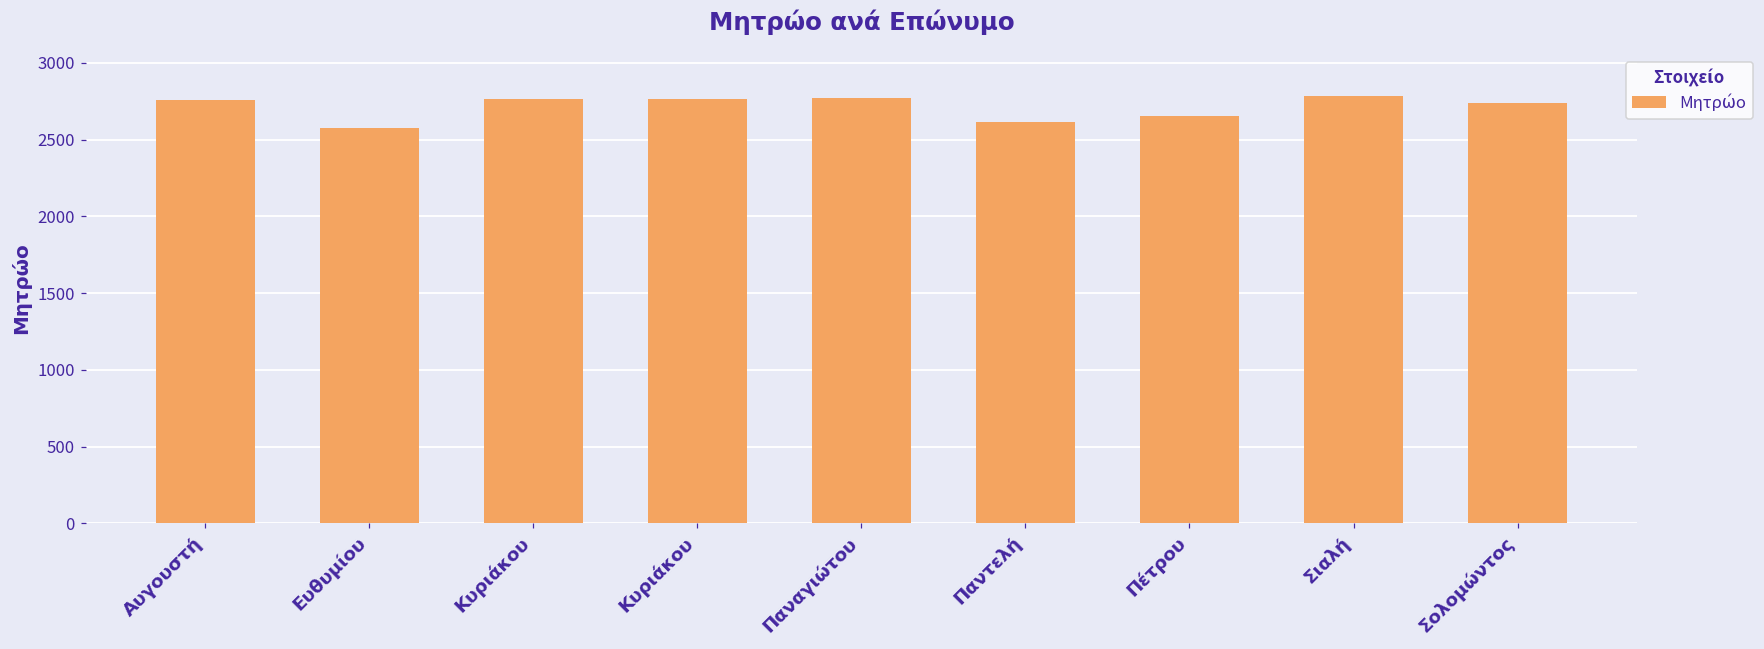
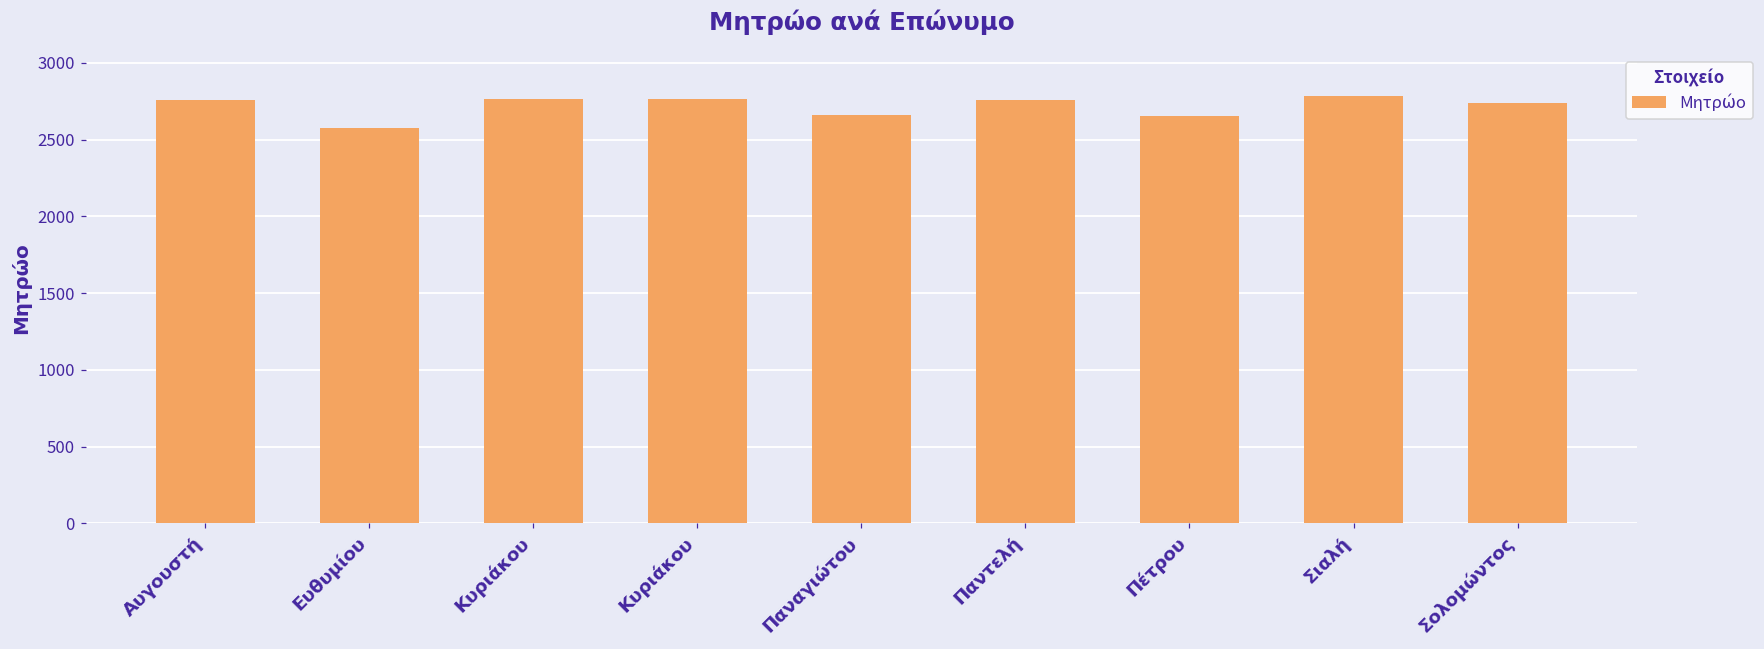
  {
    "Αυγουστή": 2760,
    "Ευθυμίου": 2580,
-   "Παναγιώτου": 2770,
-   "Παντελή": 2620,
+   "Παναγιώτου": 2660,
+   "Παντελή": 2760,
    "Πέτρου": 2650,
    "Σιαλή": 2780,
    "Σολομώντος": 2740
  }
